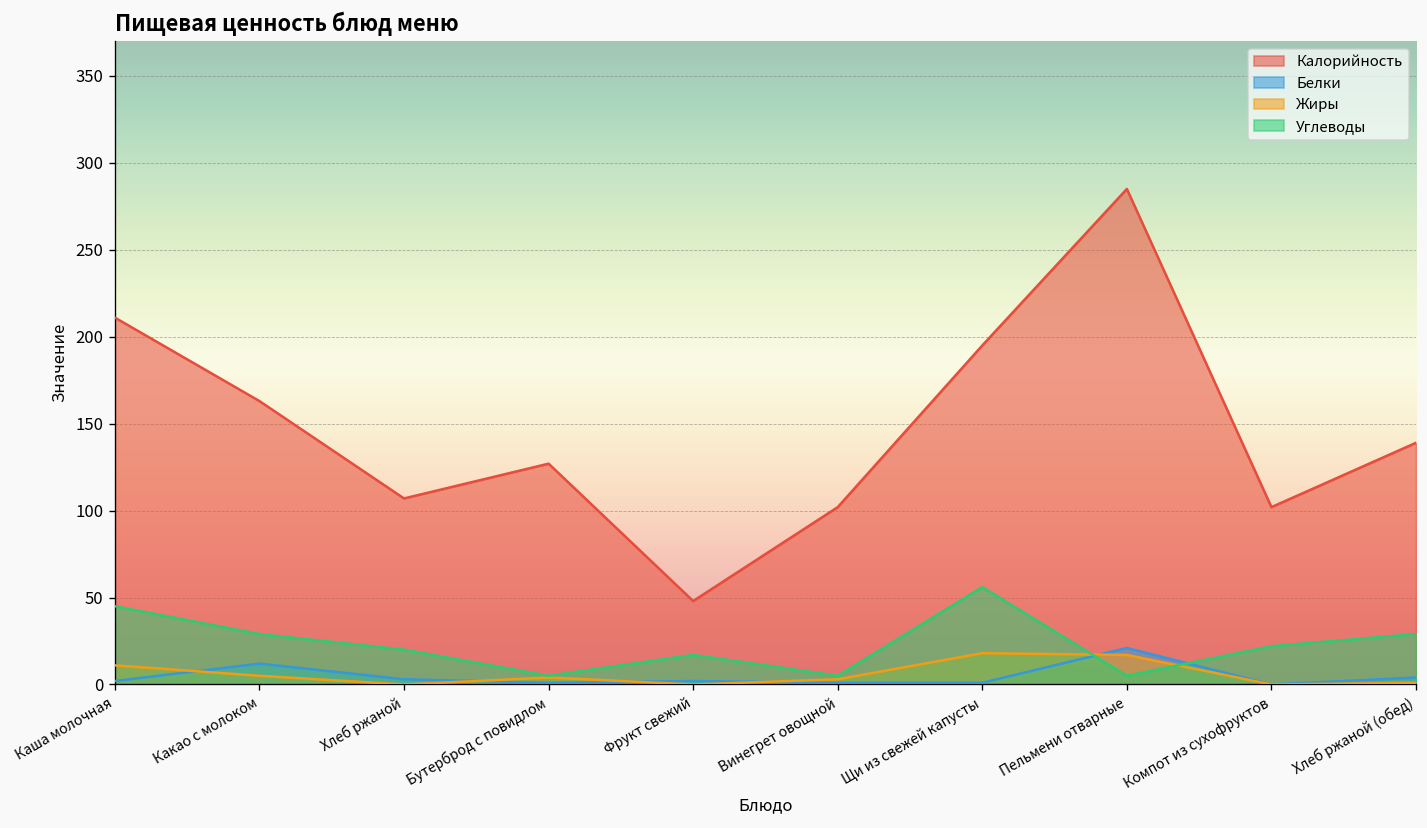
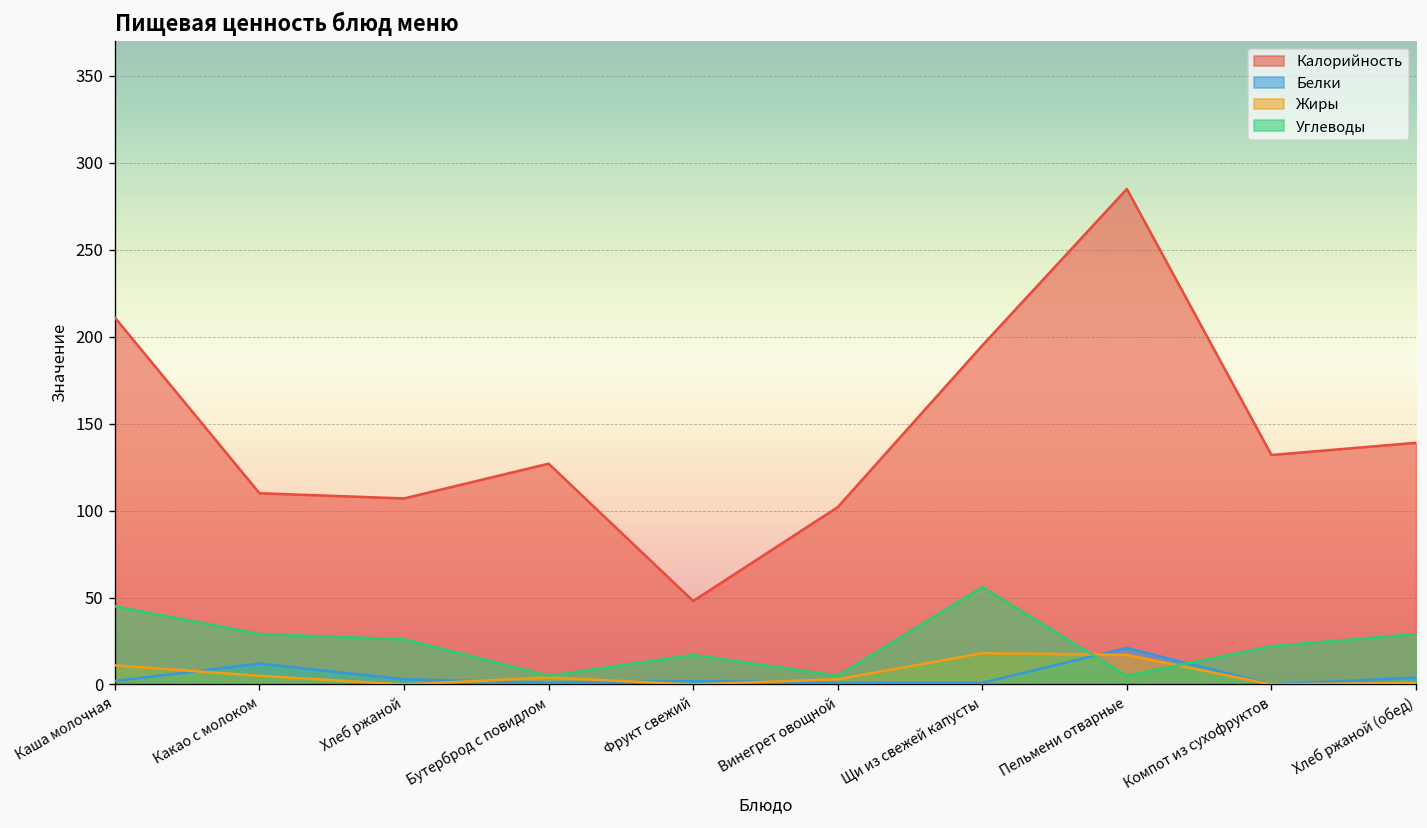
  {
    "Калорийность": {
      "Каша молочная": 211,
-     "Какао с молоком": 163,
+     "Какао с молоком": 110,
      "Хлеб ржаной": 107,
      "Бутерброд с повидлом": 127,
      "Фрукт свежий": 48,
      "Винегрет овощной": 102,
      "Щи из свежей капусты": 195,
      "Пельмени отварные": 285,
-     "Компот из сухофруктов": 102,
+     "Компот из сухофруктов": 132,
      "Хлеб ржаной (обед)": 139
    },
    "Белки": {
      "Каша молочная": 2,
      "Какао с молоком": 12,
      "Хлеб ржаной": 3,
      "Бутерброд с повидлом": 1,
      "Фрукт свежий": 2,
      "Винегрет овощной": 1,
      "Щи из свежей капусты": 1,
      "Пельмени отварные": 21,
      "Хлеб ржаной (обед)": 4
    },
    "Жиры": {
      "Каша молочная": 11,
      "Какао с молоком": 5,
      "Хлеб ржаной": 0,
      "Фрукт свежий": 0,
      "Винегрет овощной": 3,
      "Щи из свежей капусты": 18,
      "Пельмени отварные": 17,
      "Хлеб ржаной (обед)": 1
    },
    "Углеводы": {
      "Каша молочная": 45,
      "Какао с молоком": 29,
-     "Хлеб ржаной": 20,
+     "Хлеб ржаной": 26,
      "Фрукт свежий": 17,
      "Винегрет овощной": 5,
      "Щи из свежей капусты": 56,
      "Пельмени отварные": 5,
      "Компот из сухофруктов": 22,
      "Хлеб ржаной (обед)": 29
    }
  }
